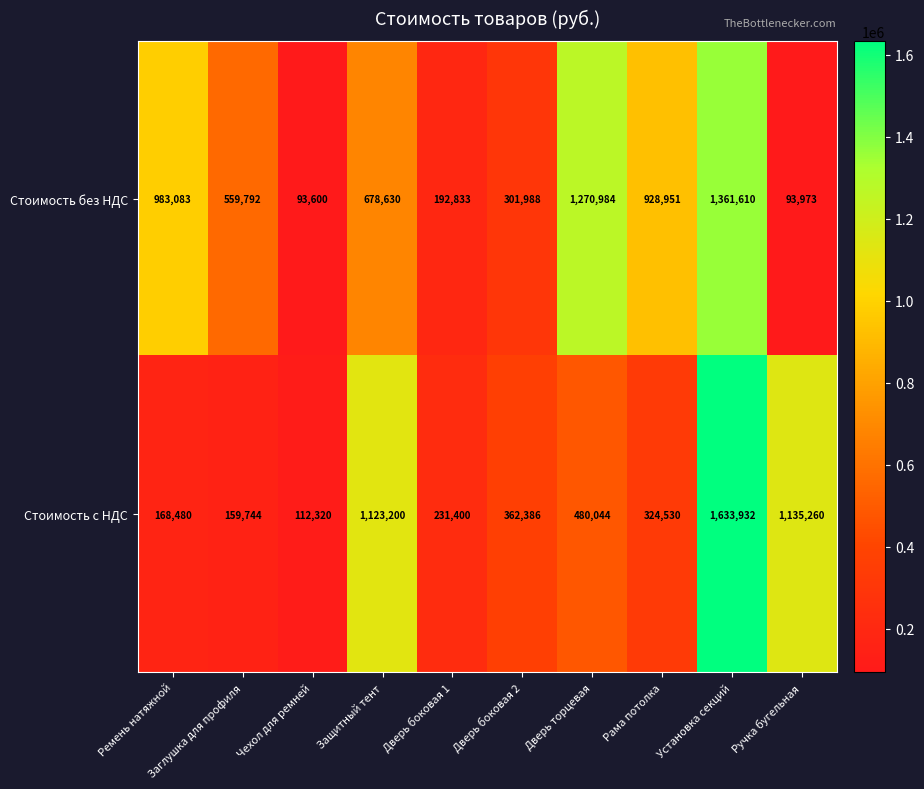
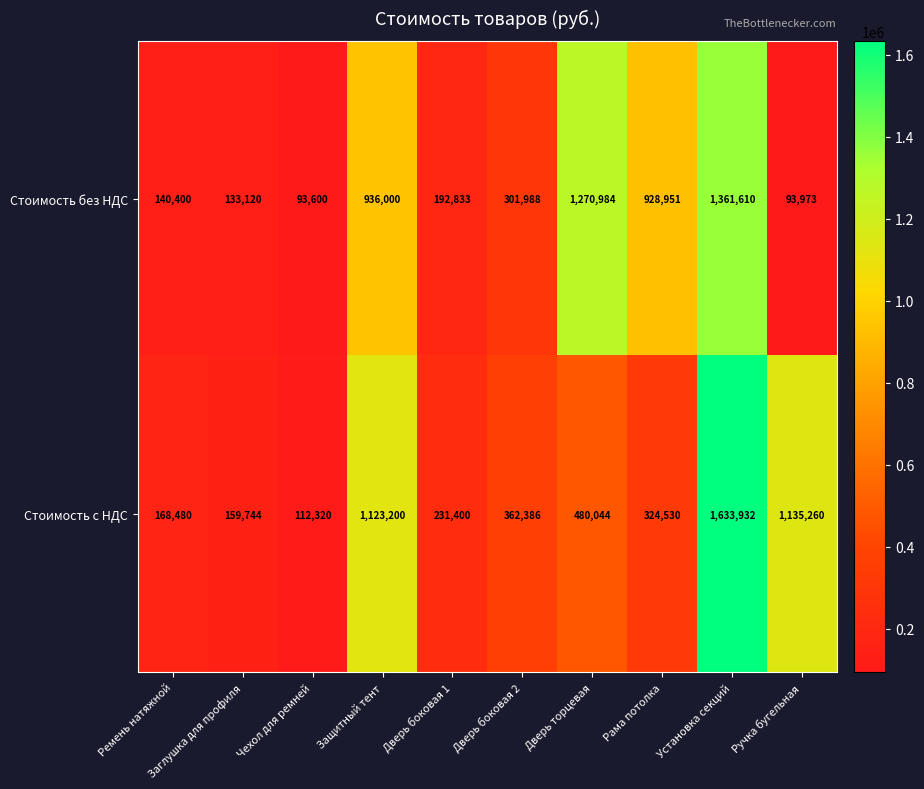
  {
    "Стоимость без НДС": {
-     "Ремень натяжной": "983,083",
-     "Заглушка для профиля": "559,792",
+     "Ремень натяжной": "140,400",
+     "Заглушка для профиля": "133,120",
      "Чехол для ремней": "93,600",
-     "Защитный тент": "678,630",
+     "Защитный тент": "936,000",
      "Дверь боковая 1": "192,833",
      "Дверь боковая 2": "301,988",
      "Дверь торцевая": "1,270,984",
      "Рама потолка": "928,951",
      "Установка секций": "1,361,610",
      "Ручка бугельная": "93,973"
    },
    "Стоимость с НДС": {
      "Ремень натяжной": "168,480",
      "Заглушка для профиля": "159,744",
      "Чехол для ремней": "112,320",
      "Защитный тент": "1,123,200",
      "Дверь боковая 1": "231,400",
      "Дверь боковая 2": "362,386",
      "Дверь торцевая": "480,044",
      "Рама потолка": "324,530",
      "Установка секций": "1,633,932",
      "Ручка бугельная": "1,135,260"
    }
  }
